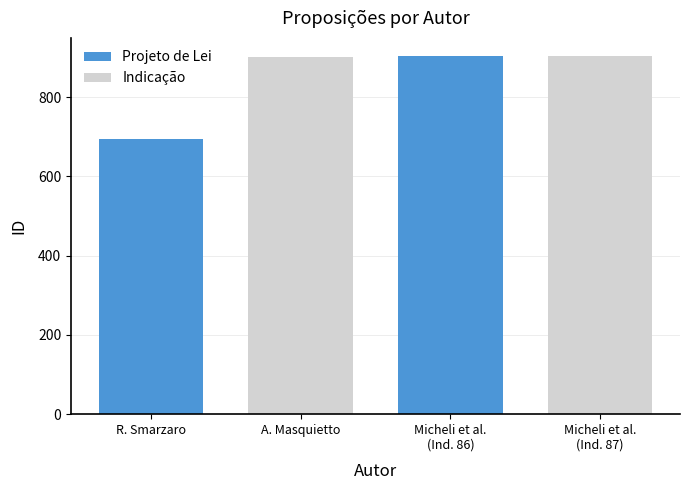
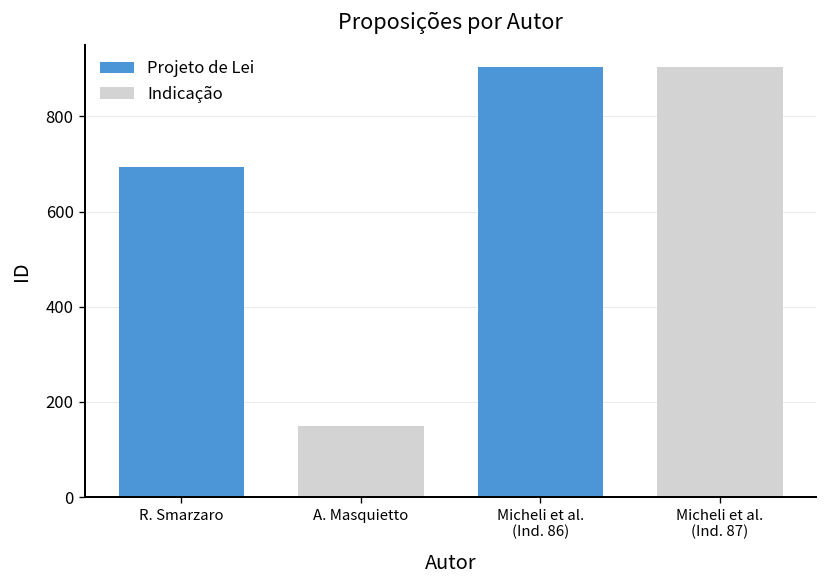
  {
    "R. Smarzaro": 690,
-   "A. Masquietto": 900,
+   "A. Masquietto": 150,
    "Micheli et al. (Ind. 86)": 900,
    "Micheli et al. (Ind. 87)": 900
  }
